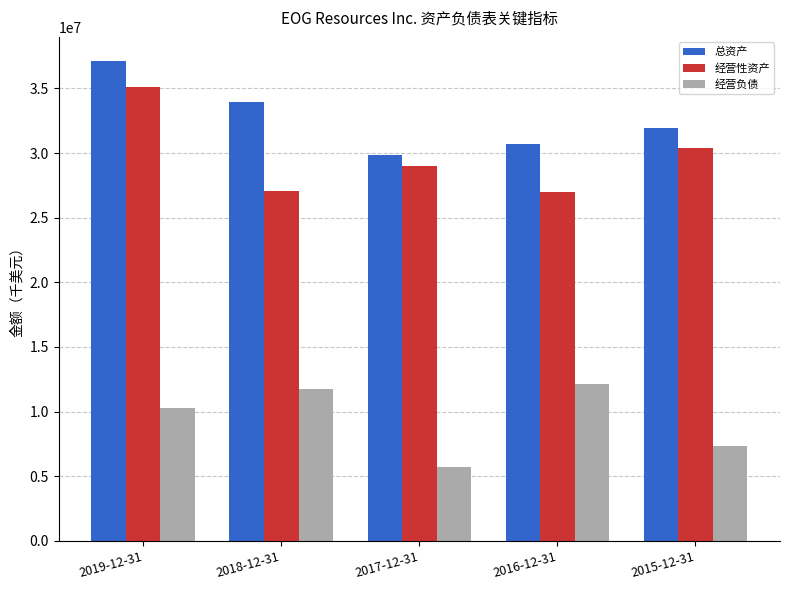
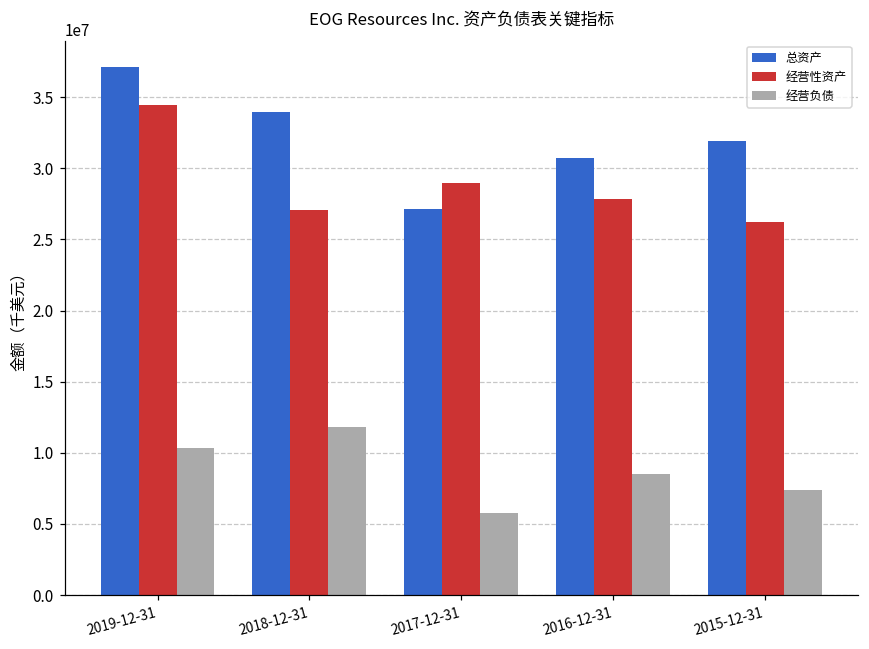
  {
    "总资产": {
      "2019-12-31": 37100000,
      "2018-12-31": 33900000,
-     "2017-12-31": 29800000,
+     "2017-12-31": 27200000,
      "2016-12-31": 30700000,
      "2015-12-31": 32000000
    },
    "经营性资产": {
-     "2019-12-31": 35100000,
+     "2019-12-31": 34400000,
      "2018-12-31": 27100000,
      "2017-12-31": 29000000,
-     "2016-12-31": 27000000,
-     "2015-12-31": 30400000
+     "2016-12-31": 27900000,
+     "2015-12-31": 26300000
    },
    "经营负债": {
      "2019-12-31": 10300000,
      "2018-12-31": 11800000,
      "2017-12-31": 5800000,
-     "2016-12-31": 12100000,
+     "2016-12-31": 8500000,
      "2015-12-31": 7400000
    }
  }
